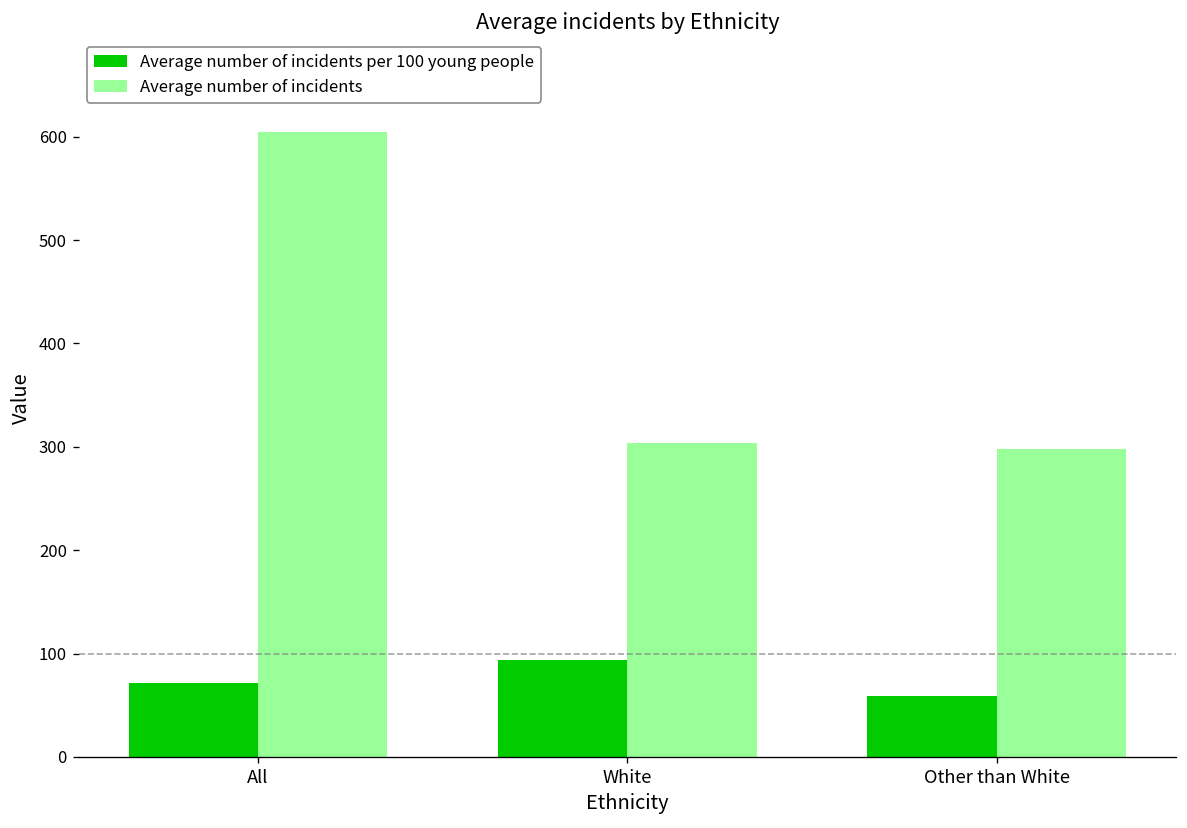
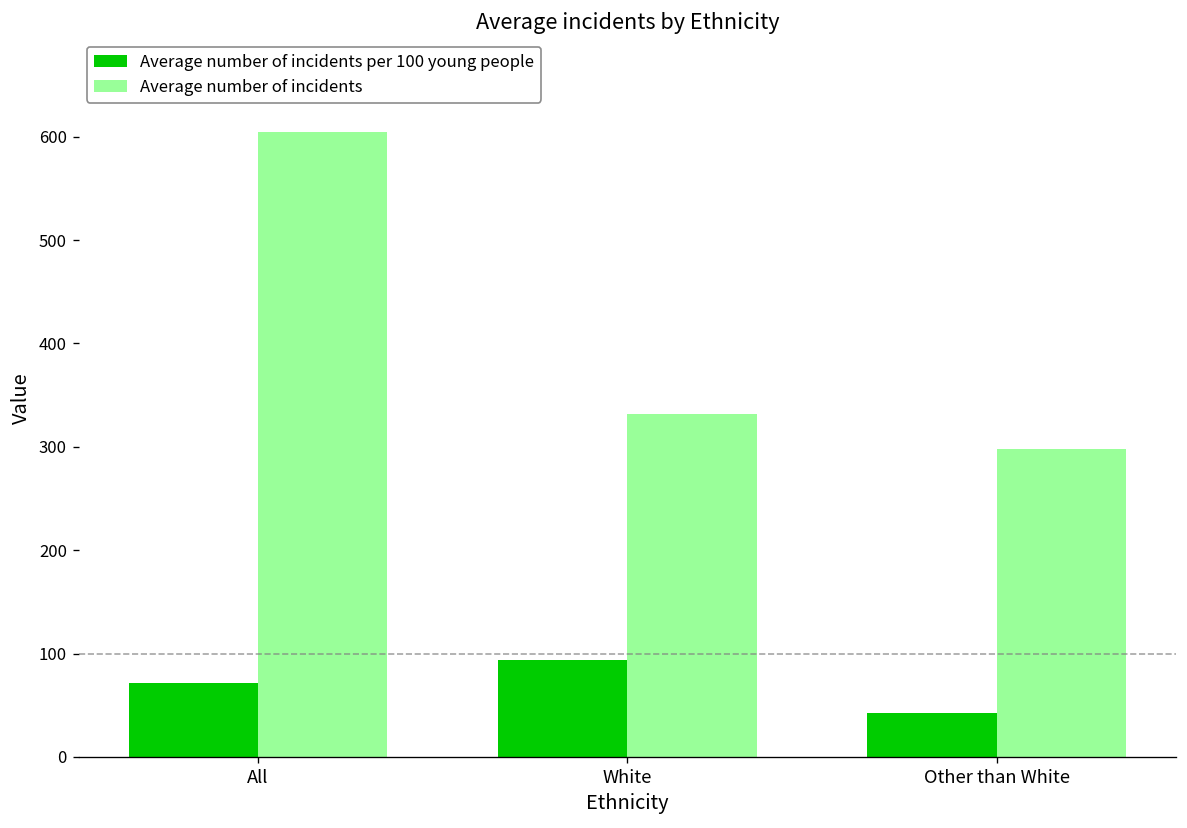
  {
    "Average number of incidents per 100 young people": {
      "All": 70,
      "White": 90,
-     "Other than White": 60
+     "Other than White": 40
    },
    "Average number of incidents": {
      "All": 600,
-     "White": 300,
+     "White": 330,
      "Other than White": 300
    }
  }
